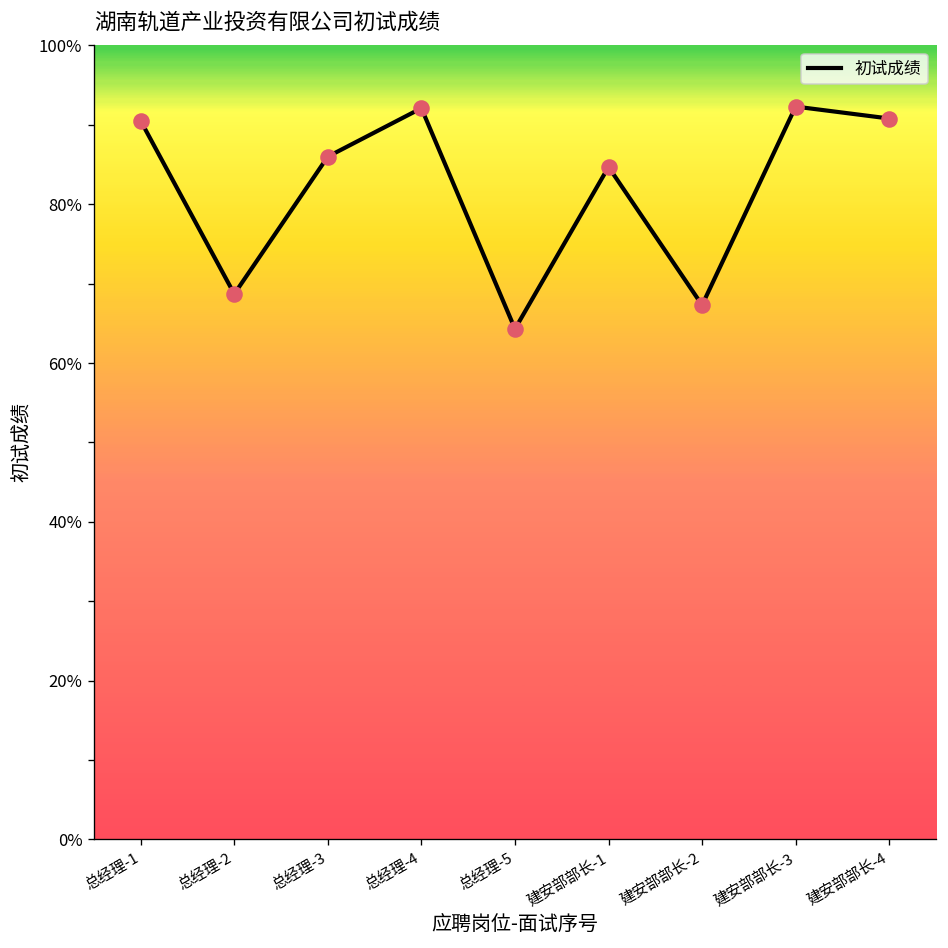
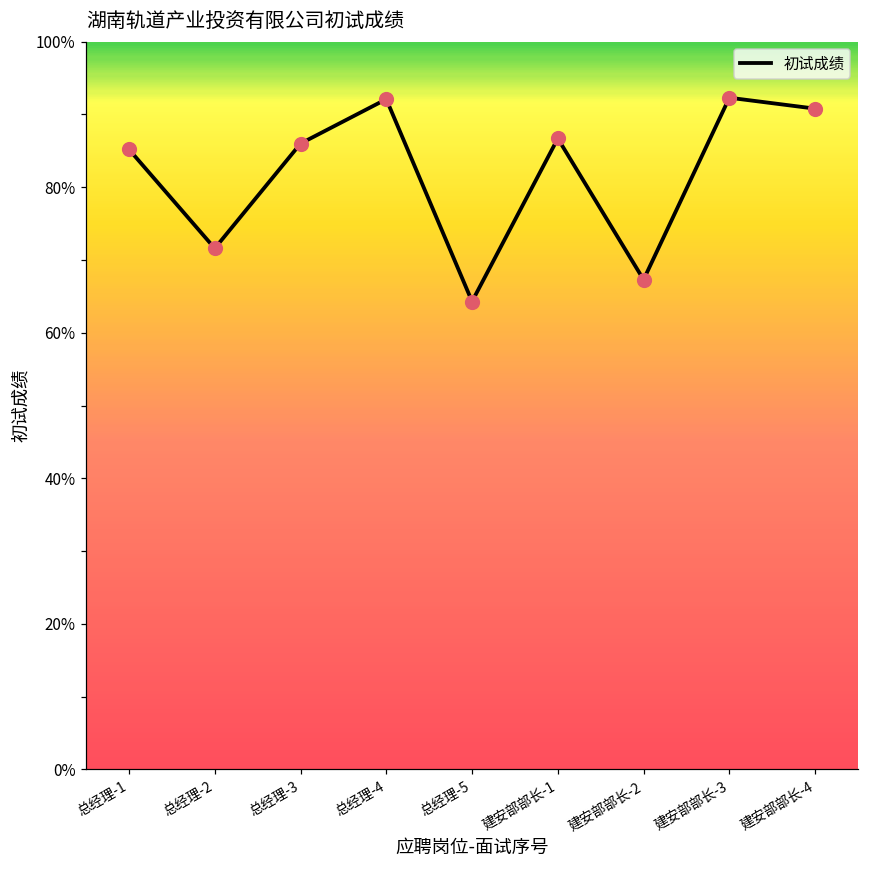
  {
-   "总经理-1": "91%",
-   "总经理-2": "69%",
+   "总经理-1": "85%",
+   "总经理-2": "72%",
    "总经理-3": "86%",
    "总经理-4": "92%",
    "总经理-5": "64%",
-   "建安部部长-1": "85%",
+   "建安部部长-1": "87%",
    "建安部部长-2": "67%",
    "建安部部长-3": "92%",
    "建安部部长-4": "91%"
  }
